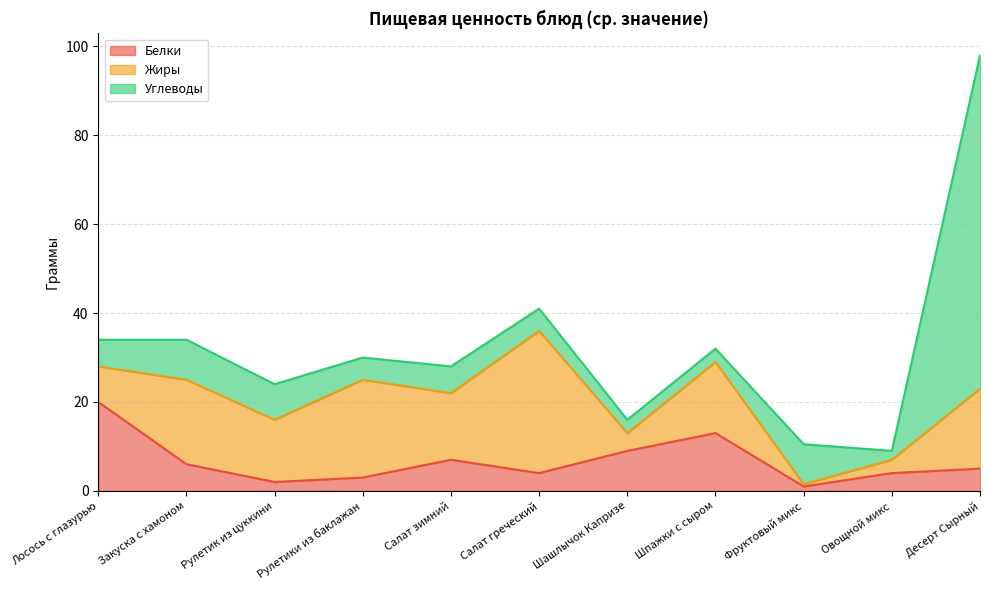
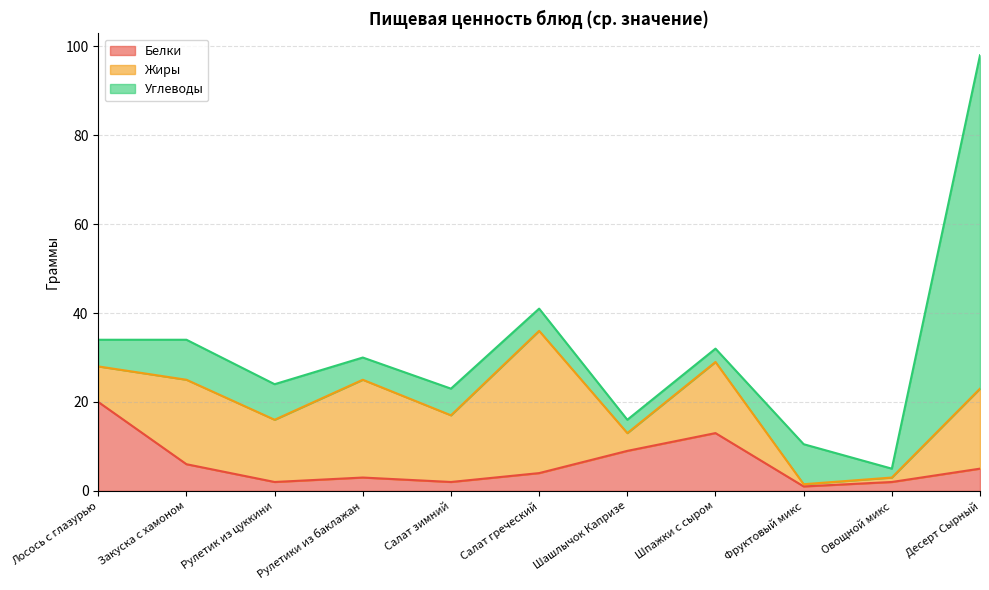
  {
    "Белки": {
      "Лосось с глазурью": 20,
      "Закуска с хамоном": 6,
      "Рулетик из цуккини": 2,
      "Рулетики из баклажан": 3,
-     "Салат зимний": 7,
+     "Салат зимний": 2,
      "Салат греческий": 4,
      "Шашлычок Капризе": 9,
      "Шпажки с сыром": 13,
-     "Овощной микс": 4,
+     "Овощной микс": 2,
      "Десерт Сырный": 5
    },
    "Жиры": {
      "Лосось с глазурью": 8,
      "Закуска с хамоном": 19,
      "Рулетик из цуккини": 14,
      "Рулетики из баклажан": 22,
      "Салат зимний": 15,
      "Салат греческий": 32,
      "Шашлычок Капризе": 4,
      "Шпажки с сыром": 16,
-     "Овощной микс": 3,
+     "Овощной микс": 1,
      "Десерт Сырный": 18
    },
    "Углеводы": {
      "Лосось с глазурью": 6,
      "Закуска с хамоном": 9,
      "Рулетик из цуккини": 8,
      "Рулетики из баклажан": 5,
      "Салат зимний": 6,
      "Салат греческий": 5,
      "Шашлычок Капризе": 3,
      "Шпажки с сыром": 3,
      "Фруктовый микс": 9,
      "Овощной микс": 2,
      "Десерт Сырный": 75
    }
  }
